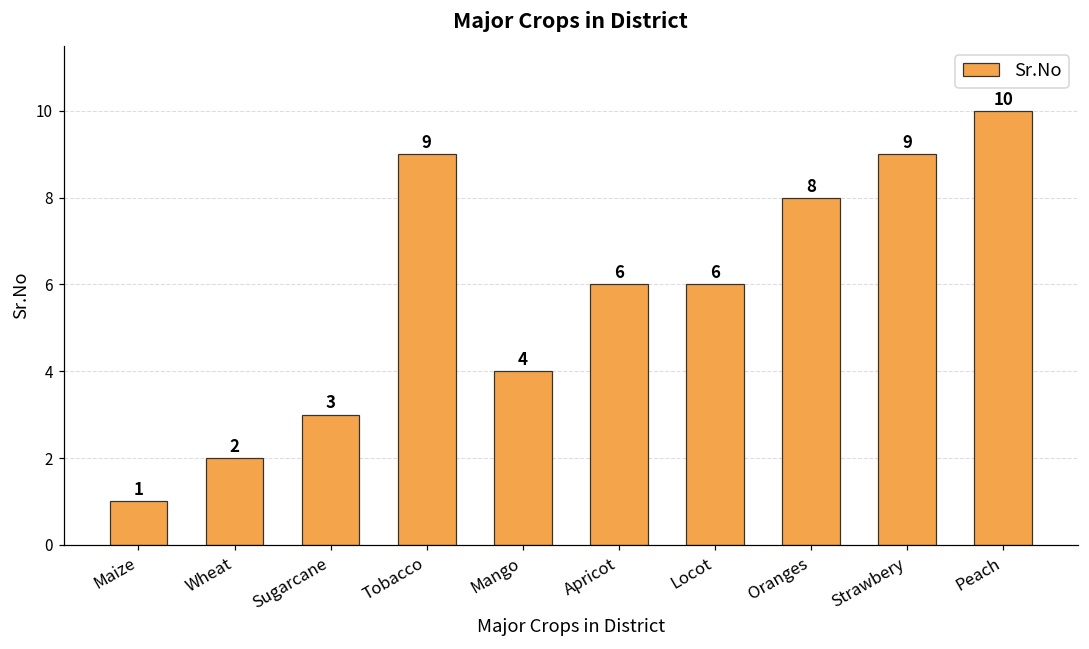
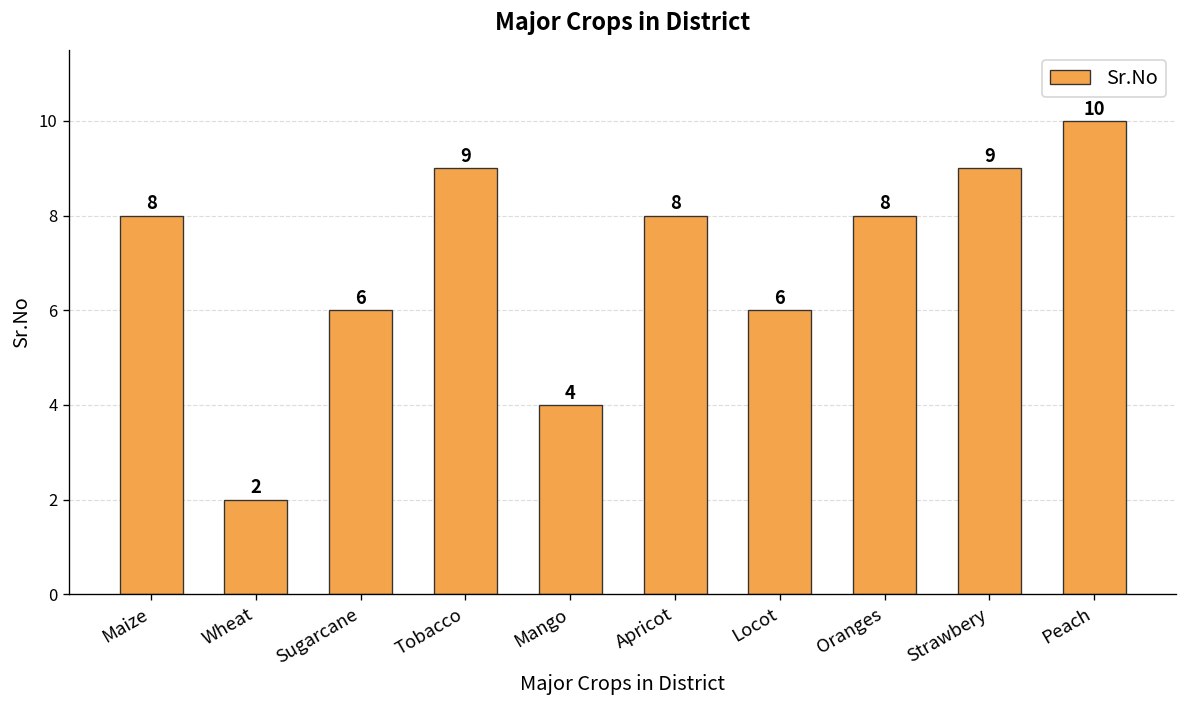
  {
-   "Maize": 1,
+   "Maize": 8,
    "Wheat": 2,
-   "Sugarcane": 3,
+   "Sugarcane": 6,
    "Tobacco": 9,
    "Mango": 4,
-   "Apricot": 6,
+   "Apricot": 8,
    "Locot": 6,
    "Oranges": 8,
    "Strawbery": 9,
    "Peach": 10
  }
